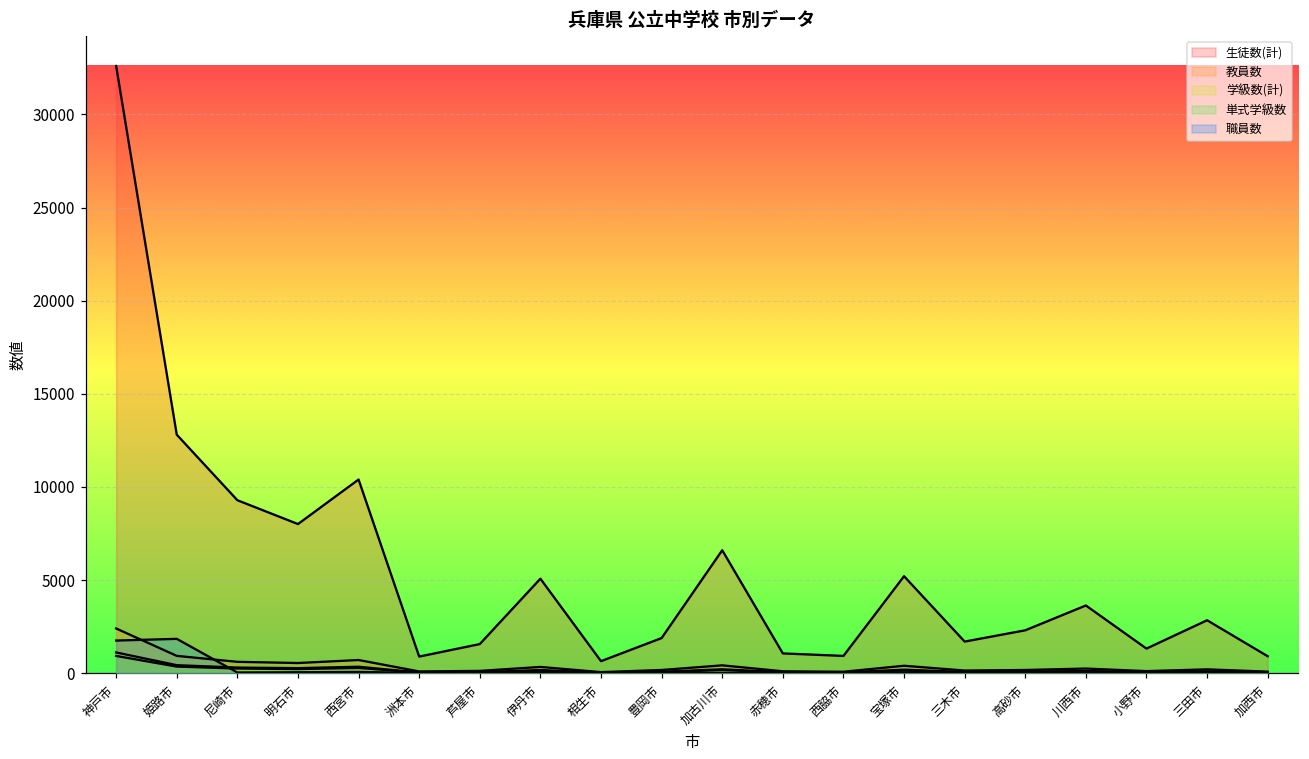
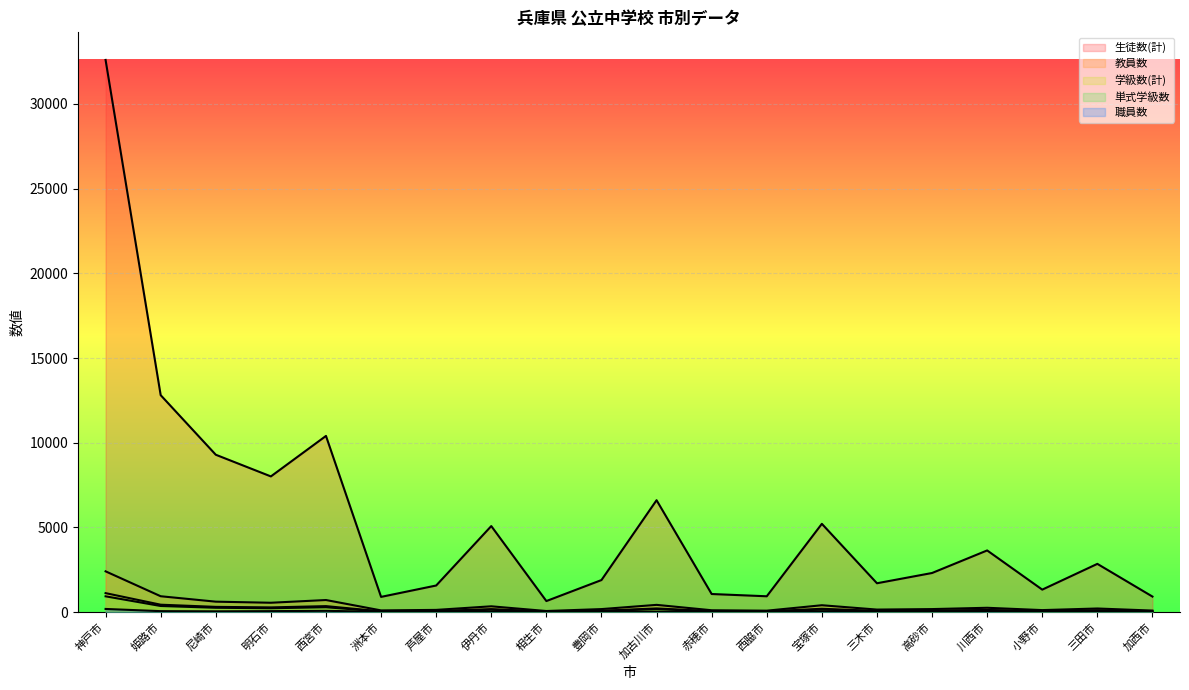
  {
    "職員数": {
-     "神戸市": 1800,
-     "姫路市": 1800,
+     "神戸市": 200,
+     "姫路市": 100,
      "尼崎市": 0,
      "明石市": 100,
      "西宮市": 100,
      "加古川市": 0
    }
  }
